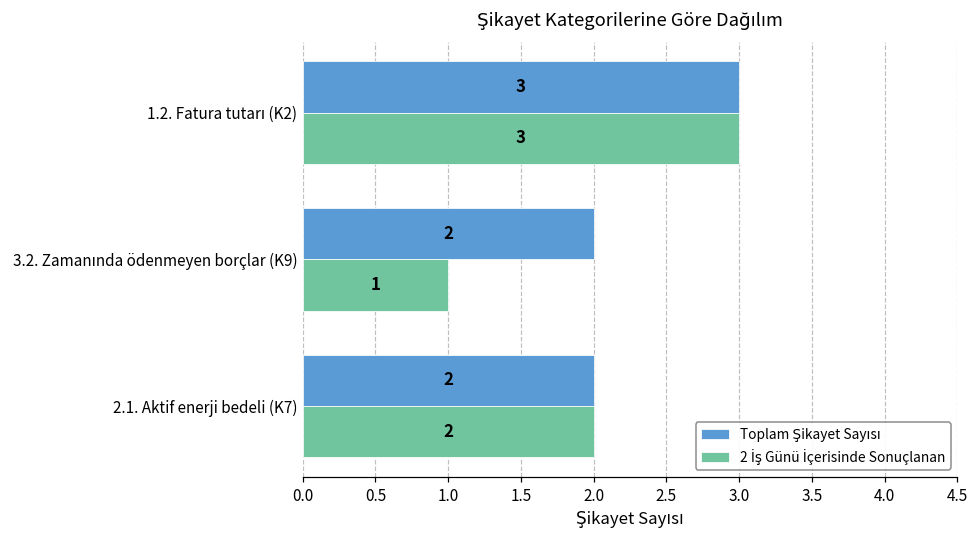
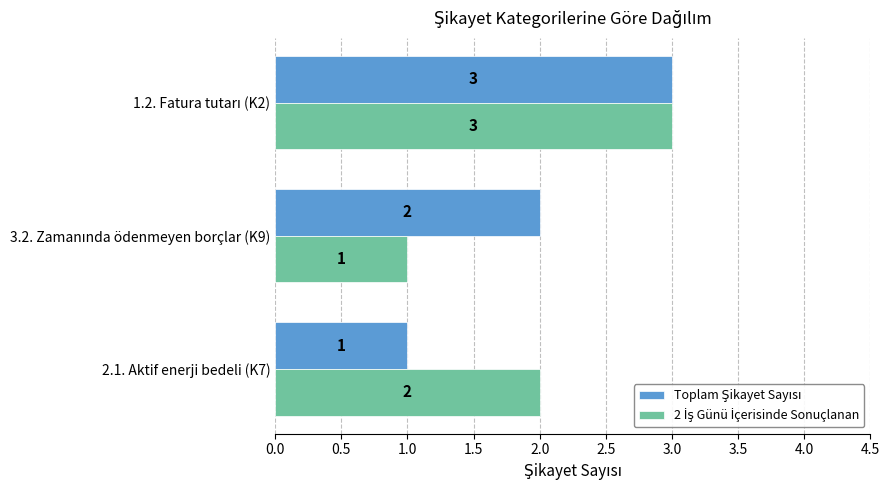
  {
    "Toplam Şikayet Sayısı": {
      "1.2. Fatura tutarı (K2)": 3,
      "3.2. Zamanında ödenmeyen borçlar (K9)": 2,
-     "2.1. Aktif enerji bedeli (K7)": 2
+     "2.1. Aktif enerji bedeli (K7)": 1
    },
    "2 İş Günü İçerisinde Sonuçlanan": {
      "1.2. Fatura tutarı (K2)": 3,
      "3.2. Zamanında ödenmeyen borçlar (K9)": 1,
      "2.1. Aktif enerji bedeli (K7)": 2
    }
  }
